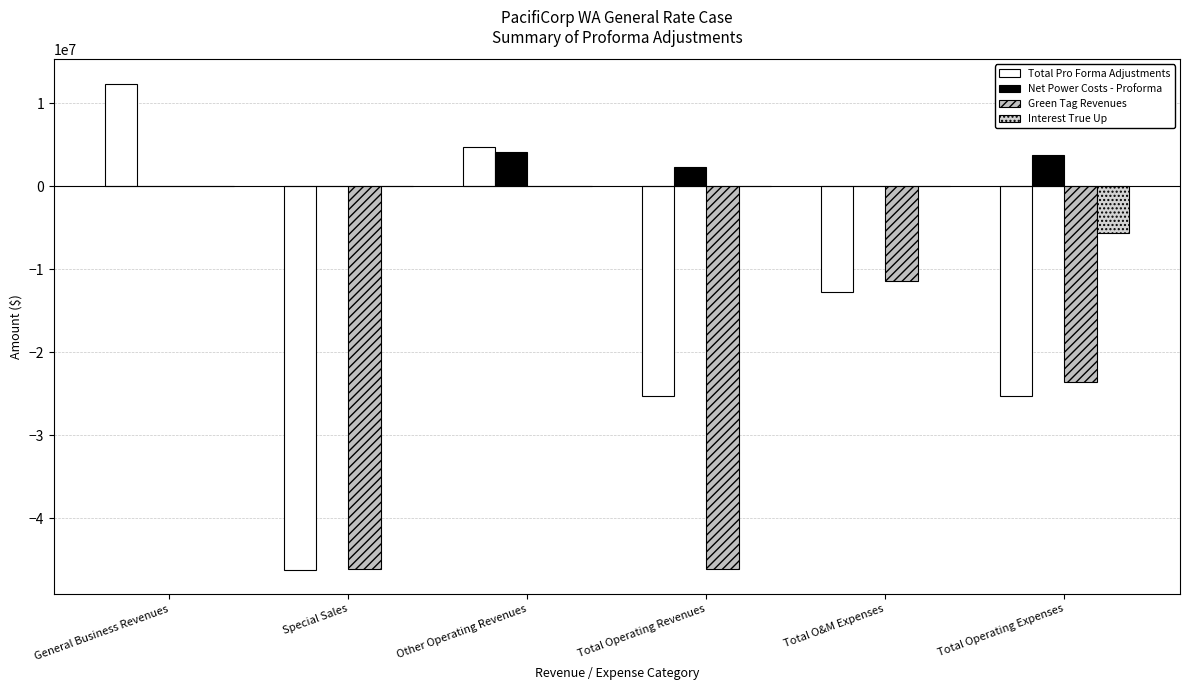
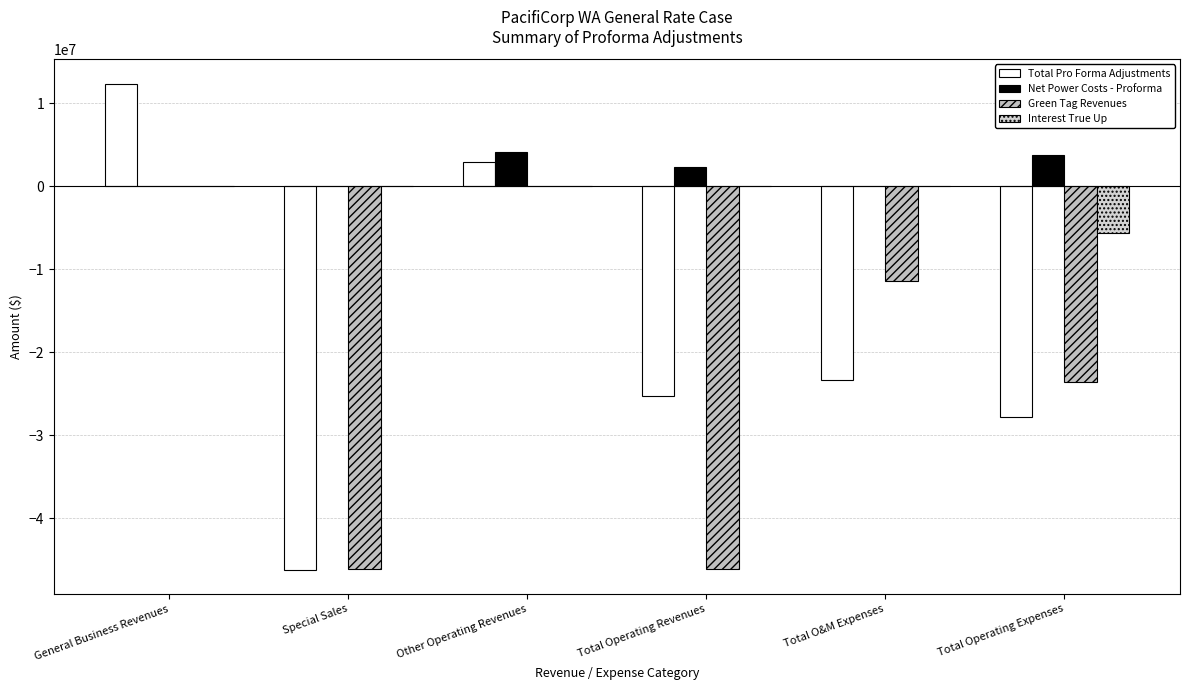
  {
    "Total Pro Forma Adjustments": {
      "General Business Revenues": 12000000,
      "Special Sales": -46000000,
-     "Other Operating Revenues": 5000000,
+     "Other Operating Revenues": 3000000,
      "Total Operating Revenues": -25000000,
-     "Total O&M Expenses": -13000000,
-     "Total Operating Expenses": -25000000
+     "Total O&M Expenses": -23000000,
+     "Total Operating Expenses": -28000000
    },
    "Net Power Costs - Proforma": {
      "General Business Revenues": 0,
      "Special Sales": 0,
      "Other Operating Revenues": 4000000,
      "Total Operating Revenues": 2000000,
      "Total O&M Expenses": 0,
      "Total Operating Expenses": 4000000
    }
  }
